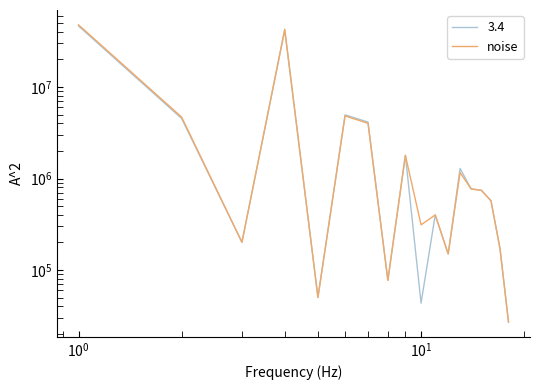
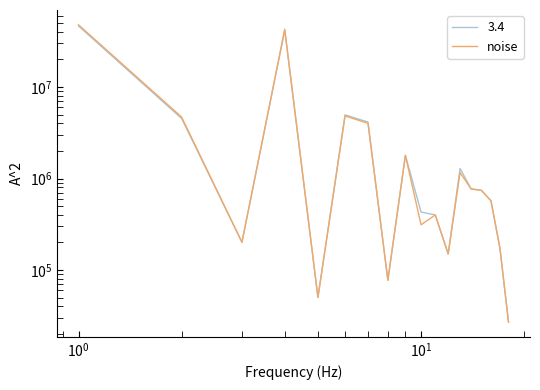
  {
    "3.4": {
-     "10^1": 40000
+     "10^1": 400000
    },
    "noise": {
      "10^1": 310000
    }
  }
